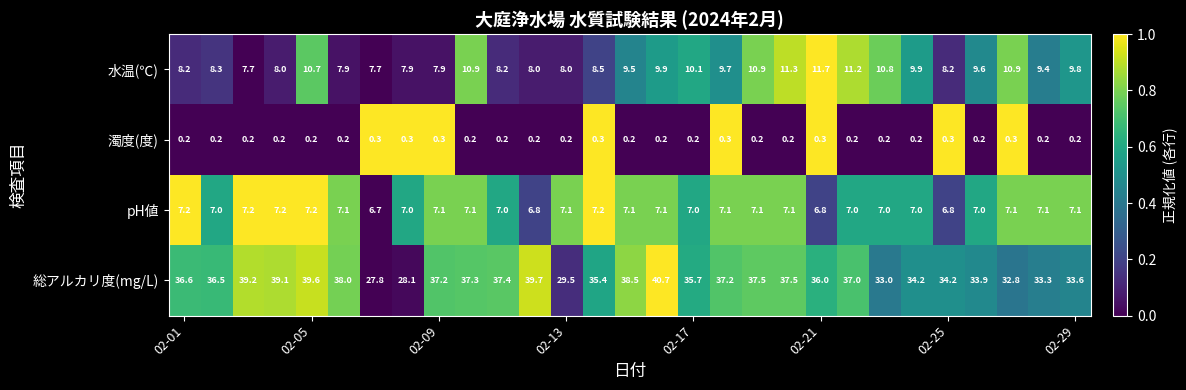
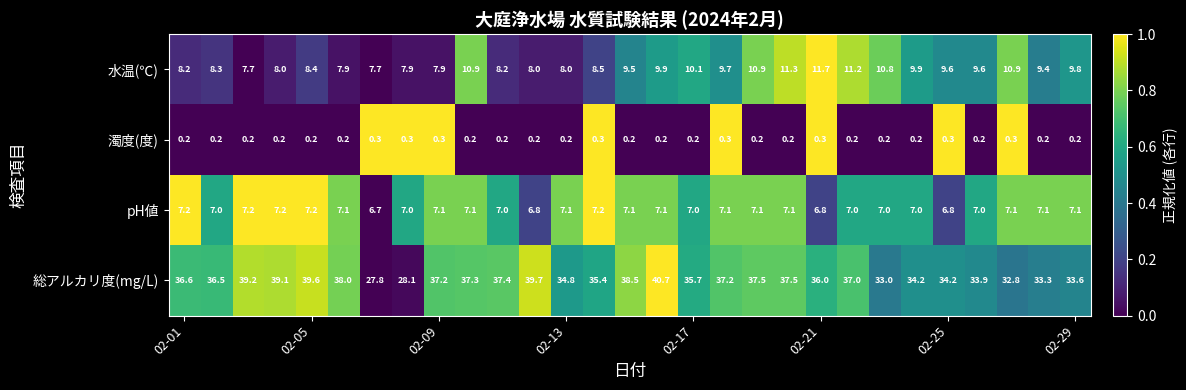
  {
    "水温(℃)": {
      "02-01": 8.2,
-     "02-05": 10.7,
+     "02-05": 8.4,
      "02-09": 7.9,
      "02-13": 8.0,
      "02-17": 10.1,
      "02-21": 11.7,
-     "02-25": 8.2,
+     "02-25": 9.6,
      "02-29": 9.8
    },
    "濁度(度)": {
      "02-01": 0.2,
      "02-05": 0.2,
      "02-09": 0.3,
      "02-13": 0.2,
      "02-17": 0.2,
      "02-21": 0.3,
      "02-25": 0.3,
      "02-29": 0.2
    },
    "pH値": {
      "02-01": 7.2,
      "02-05": 7.2,
      "02-09": 7.1,
      "02-13": 7.1,
      "02-17": 7.0,
      "02-21": 6.8,
      "02-25": 6.8,
      "02-29": 7.1
    },
    "総アルカリ度(mg/L)": {
      "02-01": 36.6,
      "02-05": 39.6,
      "02-09": 37.2,
-     "02-13": 29.5,
+     "02-13": 34.8,
      "02-17": 35.7,
      "02-21": 36.0,
      "02-25": 34.2,
      "02-29": 33.6
    }
  }
